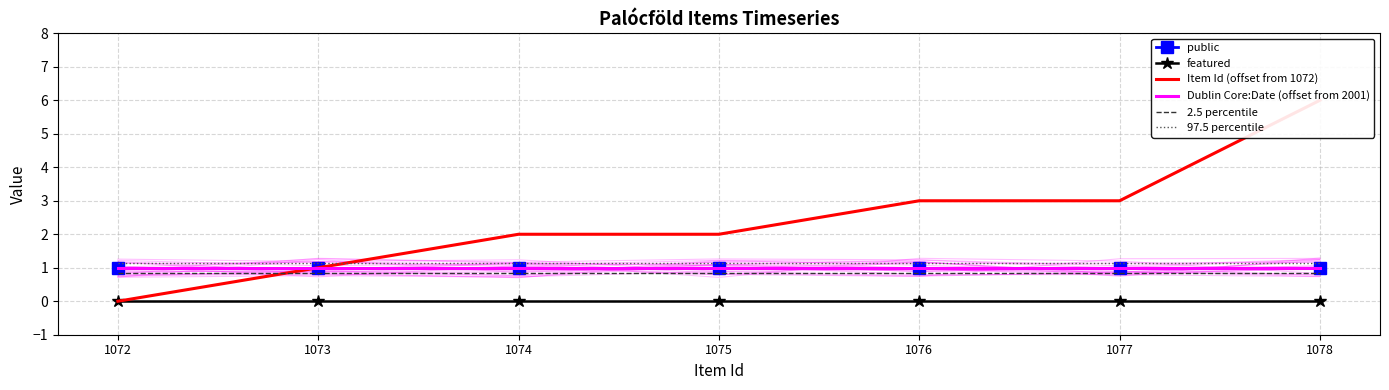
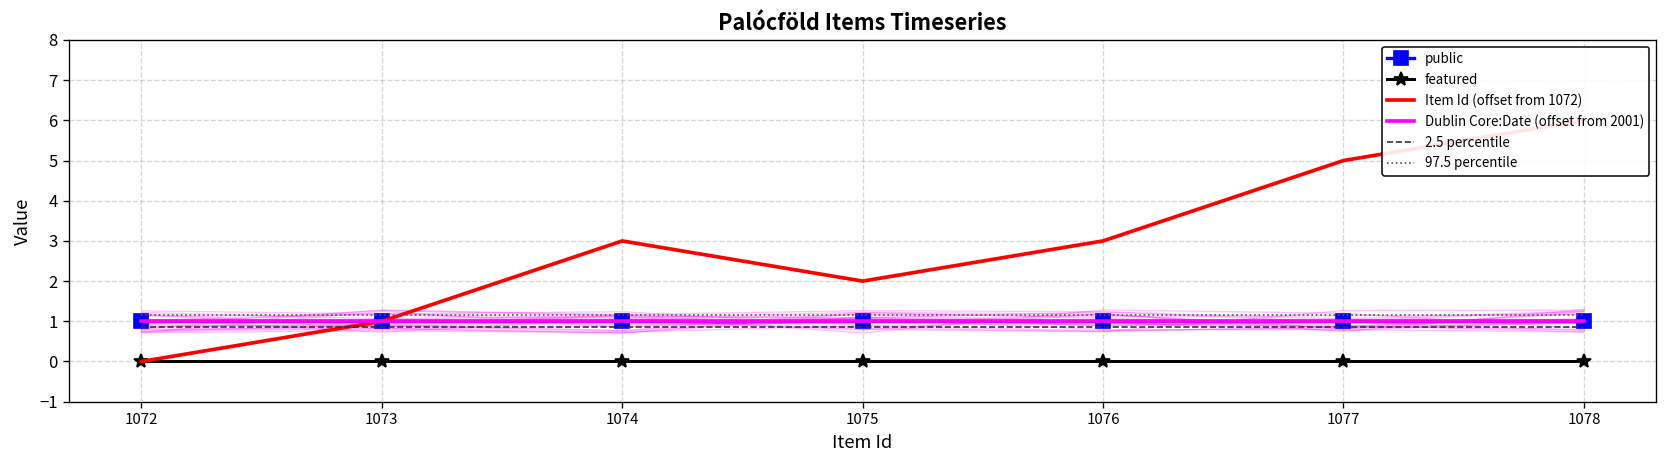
  {
    "featured": {
      "1073": 0.0,
      "1074": 0.0,
      "1075": 0.0,
      "1076": 0.0,
      "1077": 0.0,
      "1078": 0.0
    },
    "Item Id (offset from 1072)": {
-     "1074": 2.0,
+     "1074": 3.0,
      "1075": 2.0,
      "1076": 3.0,
-     "1077": 3.0
+     "1077": 5.0
    }
  }
